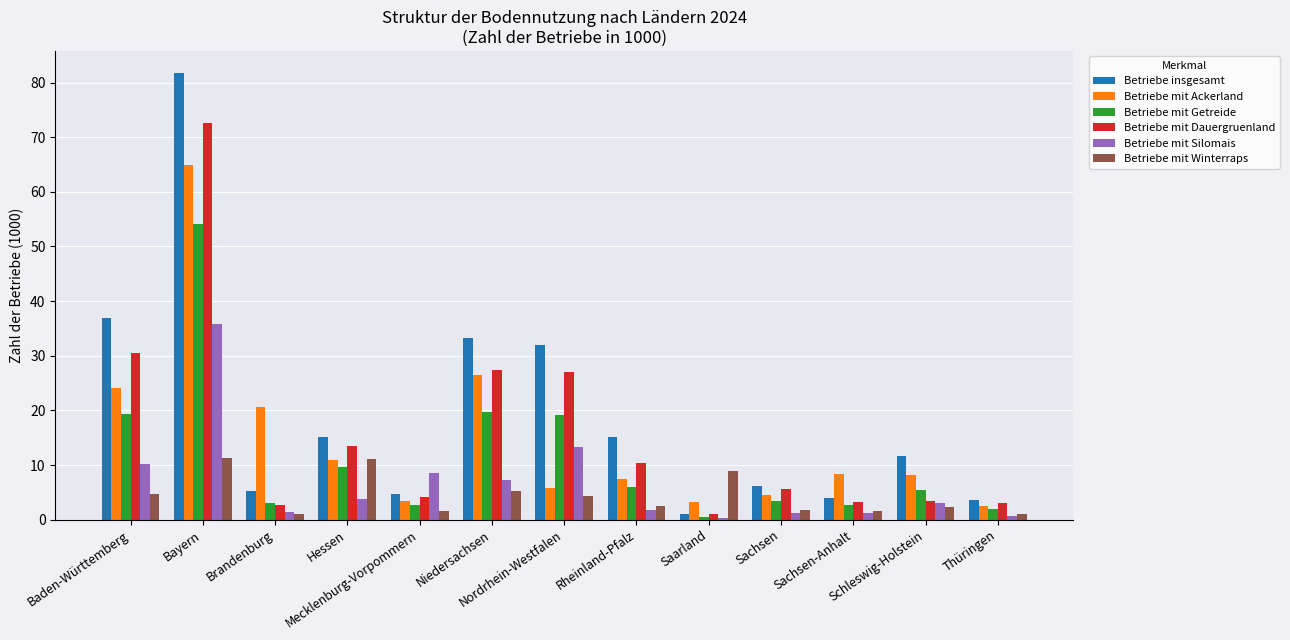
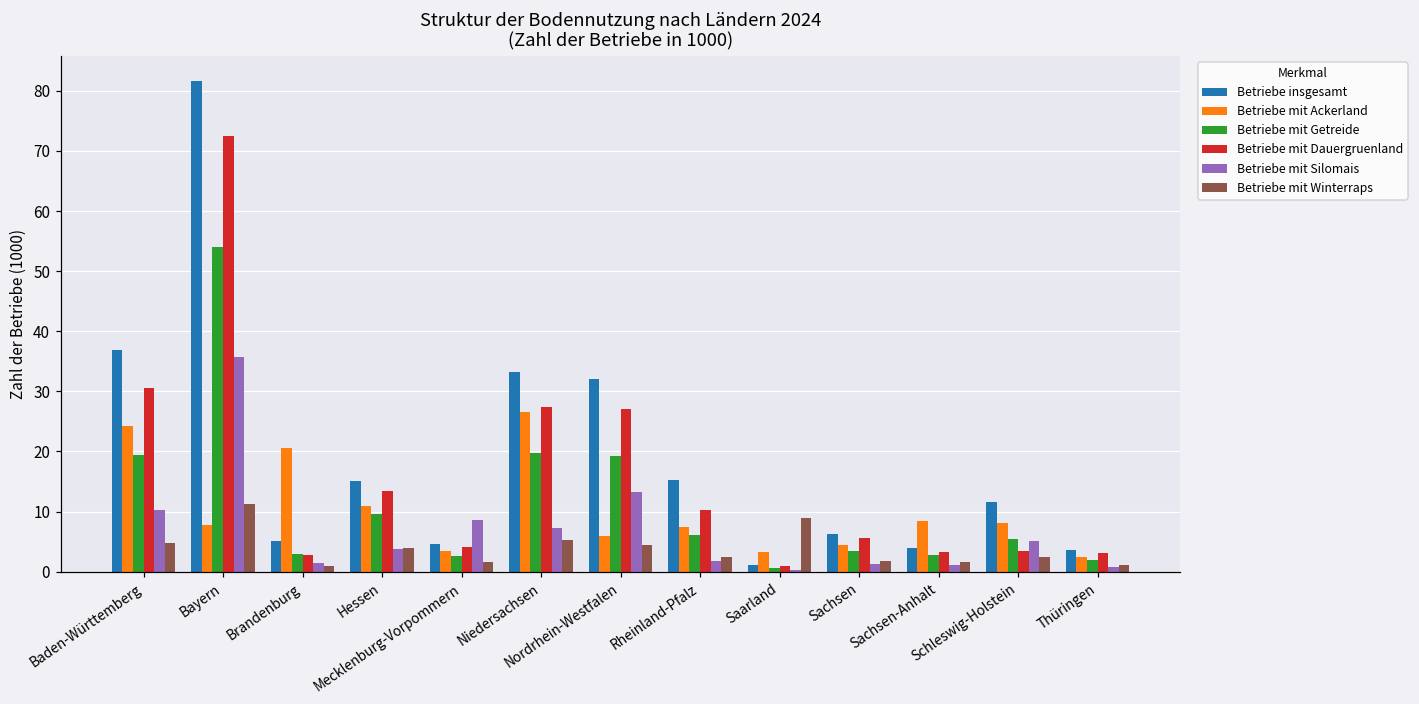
  {
    "Betriebe insgesamt": {
      "Baden-Württemberg": 37,
      "Bayern": 82,
      "Brandenburg": 5,
      "Hessen": 15,
      "Mecklenburg-Vorpommern": 5,
      "Niedersachsen": 33,
      "Nordrhein-Westfalen": 32,
      "Rheinland-Pfalz": 15,
      "Saarland": 1,
      "Sachsen": 6,
      "Sachsen-Anhalt": 4,
      "Schleswig-Holstein": 12,
      "Thüringen": 4
    },
    "Betriebe mit Ackerland": {
      "Baden-Württemberg": 24,
-     "Bayern": 65,
+     "Bayern": 8,
      "Brandenburg": 21,
      "Hessen": 11,
      "Mecklenburg-Vorpommern": 3,
      "Niedersachsen": 27,
      "Nordrhein-Westfalen": 6,
      "Rheinland-Pfalz": 7,
      "Saarland": 3,
      "Sachsen": 4,
      "Sachsen-Anhalt": 8,
      "Schleswig-Holstein": 8,
      "Thüringen": 2
    },
    "Betriebe mit Getreide": {
      "Baden-Württemberg": 19,
      "Bayern": 54,
      "Brandenburg": 3,
      "Hessen": 10,
      "Mecklenburg-Vorpommern": 3,
      "Niedersachsen": 20,
      "Nordrhein-Westfalen": 19,
      "Rheinland-Pfalz": 6,
      "Saarland": 1,
      "Sachsen": 4,
      "Sachsen-Anhalt": 3,
      "Schleswig-Holstein": 5,
      "Thüringen": 2
    },
    "Betriebe mit Dauergruenland": {
      "Baden-Württemberg": 31,
      "Bayern": 73,
      "Brandenburg": 3,
      "Hessen": 13,
      "Mecklenburg-Vorpommern": 4,
      "Niedersachsen": 27,
      "Nordrhein-Westfalen": 27,
      "Rheinland-Pfalz": 10,
      "Saarland": 1,
      "Sachsen": 6,
      "Sachsen-Anhalt": 3,
      "Schleswig-Holstein": 3,
      "Thüringen": 3
    },
    "Betriebe mit Silomais": {
      "Baden-Württemberg": 10,
      "Bayern": 36,
      "Brandenburg": 1,
      "Hessen": 4,
      "Mecklenburg-Vorpommern": 9,
      "Niedersachsen": 7,
      "Nordrhein-Westfalen": 13,
      "Rheinland-Pfalz": 2,
      "Sachsen": 1,
      "Sachsen-Anhalt": 1,
-     "Schleswig-Holstein": 3,
+     "Schleswig-Holstein": 5,
      "Thüringen": 1
    },
    "Betriebe mit Winterraps": {
      "Baden-Württemberg": 5,
      "Bayern": 11,
      "Brandenburg": 1,
-     "Hessen": 11,
+     "Hessen": 4,
      "Mecklenburg-Vorpommern": 2,
      "Niedersachsen": 5,
      "Nordrhein-Westfalen": 4,
      "Rheinland-Pfalz": 3,
      "Saarland": 9,
      "Sachsen": 2,
      "Sachsen-Anhalt": 2,
      "Schleswig-Holstein": 2,
      "Thüringen": 1
    }
  }
